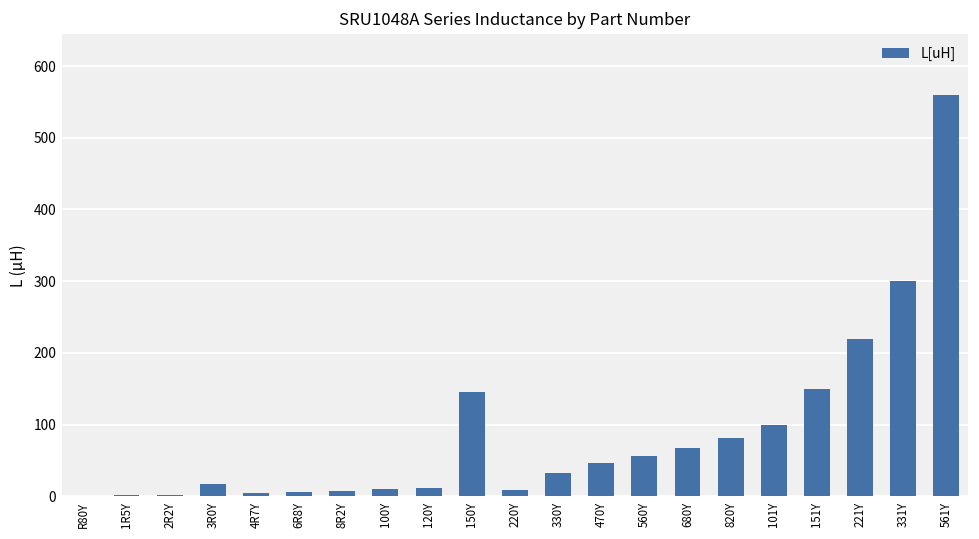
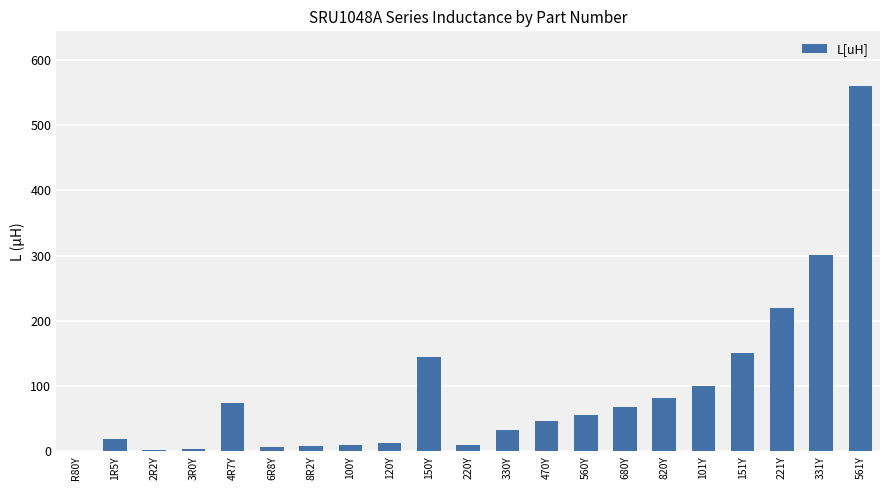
  {
-   "1R5Y": 0,
-   "3R0Y": 20,
-   "4R7Y": 0,
+   "1R5Y": 20,
+   "3R0Y": 0,
+   "4R7Y": 70,
    "6R8Y": 10,
    "8R2Y": 10,
    "100Y": 10,
    "120Y": 10,
    "150Y": 150,
    "220Y": 10,
    "330Y": 30,
    "470Y": 50,
    "560Y": 60,
    "680Y": 70,
    "820Y": 80,
    "101Y": 100,
    "151Y": 150,
    "221Y": 220,
    "331Y": 300,
    "561Y": 560
  }
